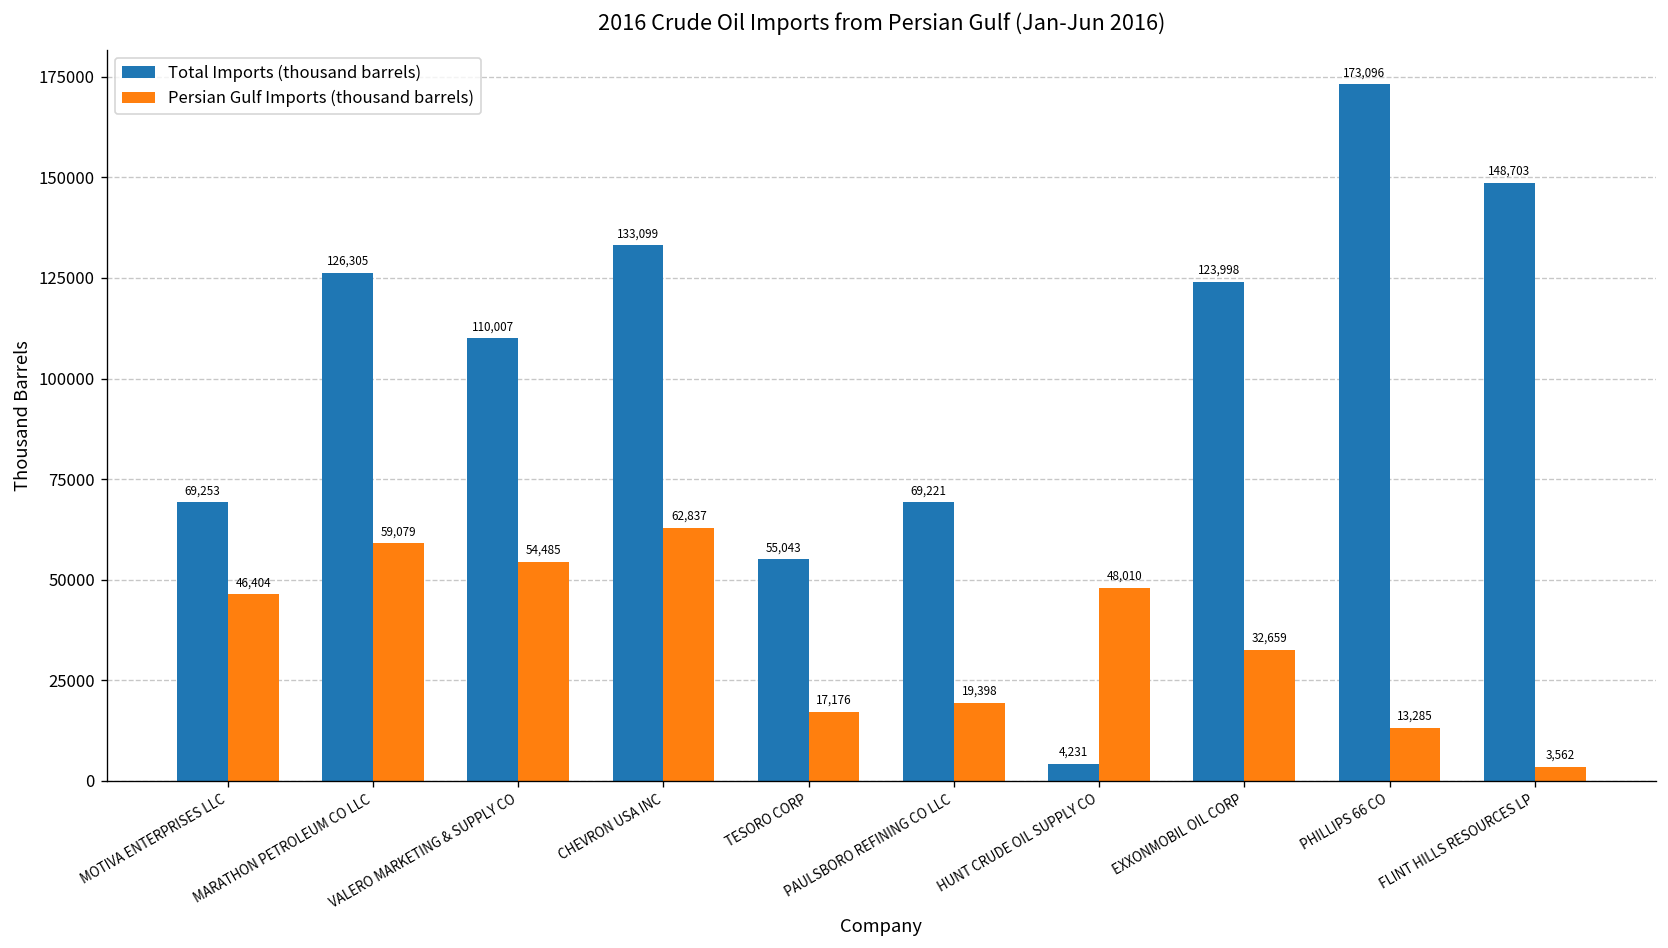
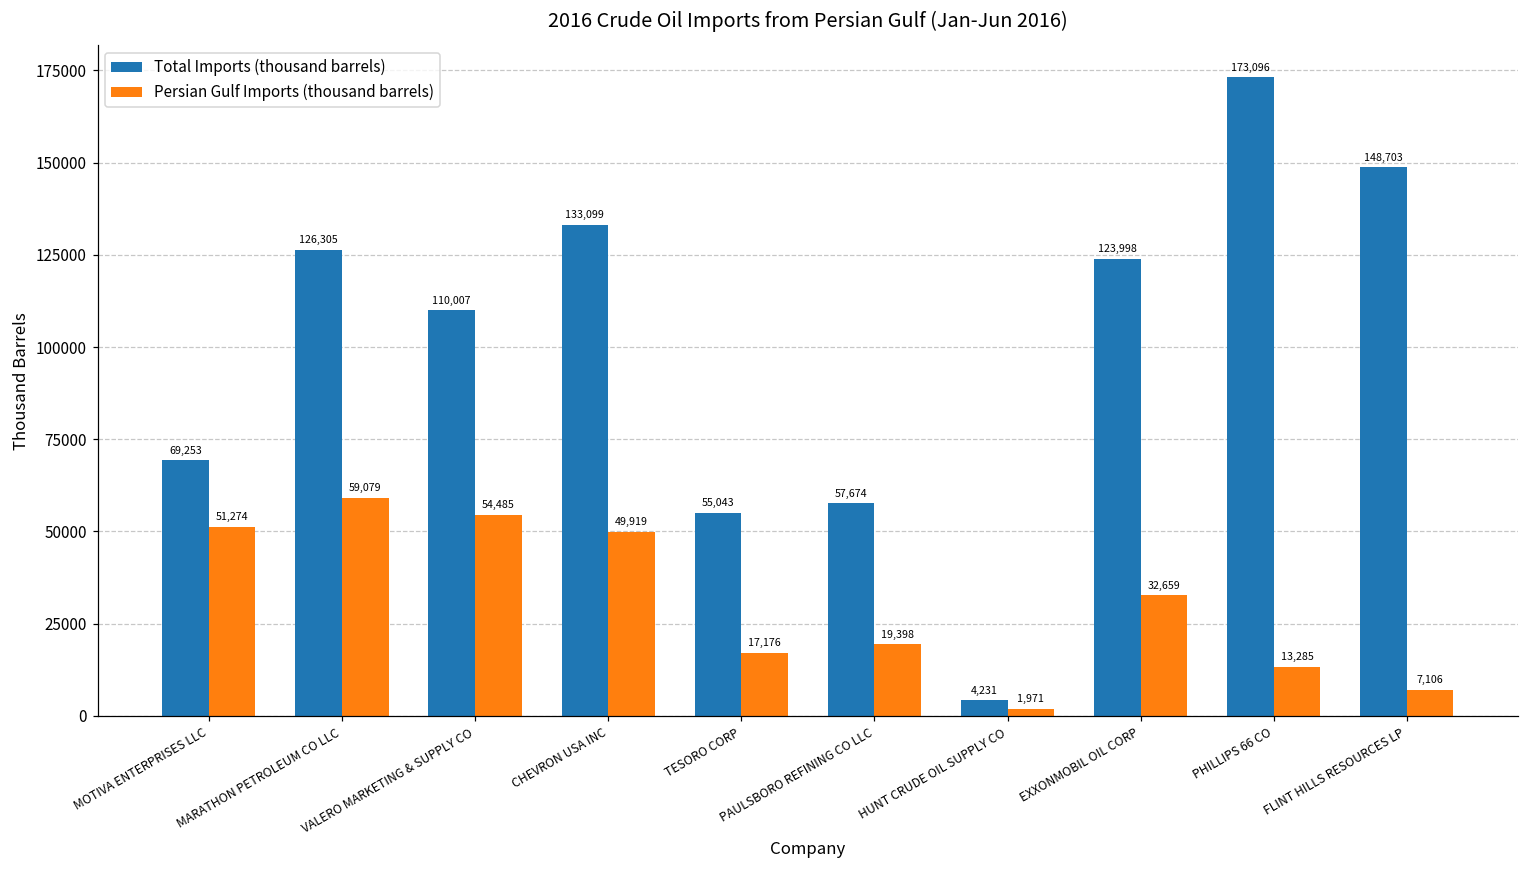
  {
    "Total Imports (thousand barrels)": {
      "MOTIVA ENTERPRISES LLC": "69,253",
      "MARATHON PETROLEUM CO LLC": "126,305",
      "VALERO MARKETING & SUPPLY CO": "110,007",
      "CHEVRON USA INC": "133,099",
      "TESORO CORP": "55,043",
-     "PAULSBORO REFINING CO LLC": "69,221",
+     "PAULSBORO REFINING CO LLC": "57,674",
      "HUNT CRUDE OIL SUPPLY CO": "4,231",
      "EXXONMOBIL OIL CORP": "123,998",
      "PHILLIPS 66 CO": "173,096",
      "FLINT HILLS RESOURCES LP": "148,703"
    },
    "Persian Gulf Imports (thousand barrels)": {
-     "MOTIVA ENTERPRISES LLC": "46,404",
+     "MOTIVA ENTERPRISES LLC": "51,274",
      "MARATHON PETROLEUM CO LLC": "59,079",
      "VALERO MARKETING & SUPPLY CO": "54,485",
-     "CHEVRON USA INC": "62,837",
+     "CHEVRON USA INC": "49,919",
      "TESORO CORP": "17,176",
      "PAULSBORO REFINING CO LLC": "19,398",
-     "HUNT CRUDE OIL SUPPLY CO": "48,010",
+     "HUNT CRUDE OIL SUPPLY CO": "1,971",
      "EXXONMOBIL OIL CORP": "32,659",
      "PHILLIPS 66 CO": "13,285",
-     "FLINT HILLS RESOURCES LP": "3,562"
+     "FLINT HILLS RESOURCES LP": "7,106"
    }
  }
